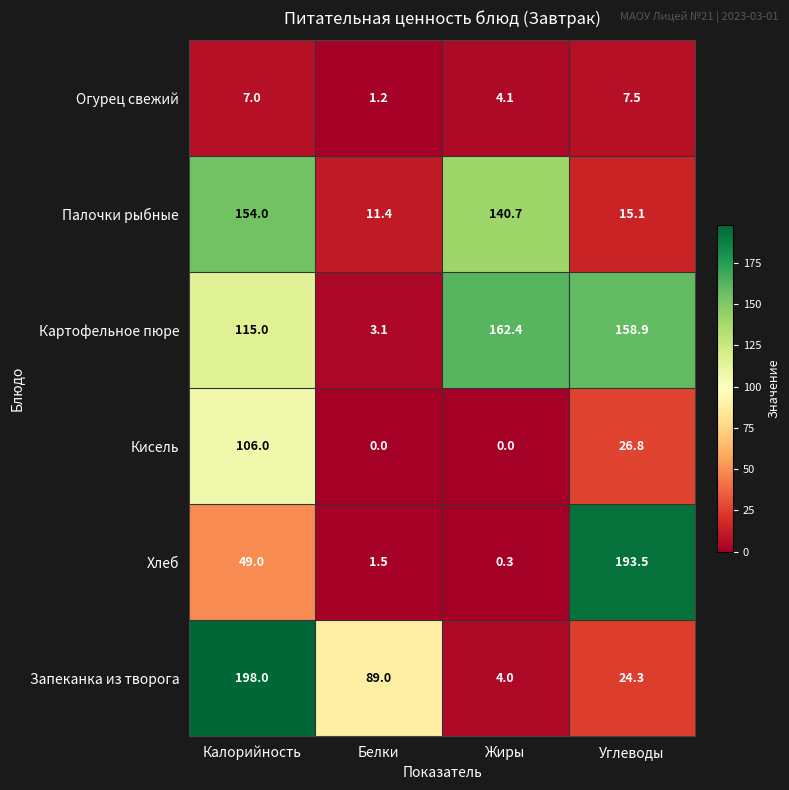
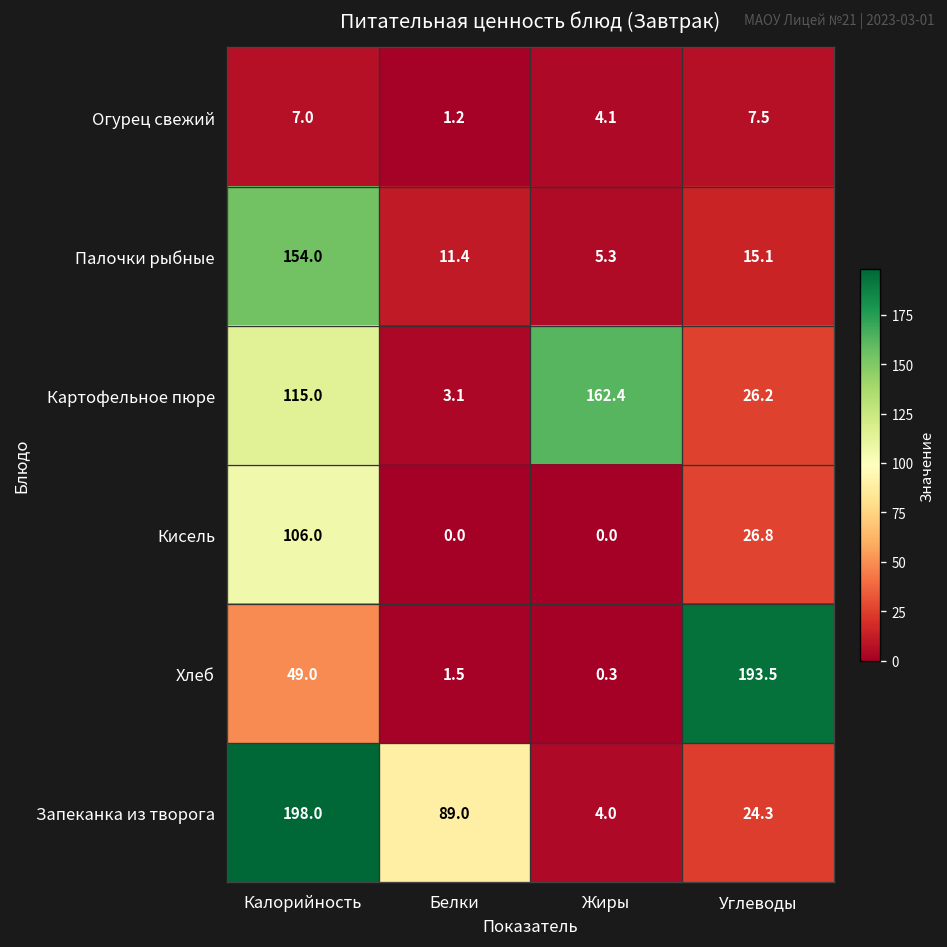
  {
    "Огурец свежий": {
      "Калорийность": 7.0,
      "Белки": 1.2,
      "Жиры": 4.1,
      "Углеводы": 7.5
    },
    "Палочки рыбные": {
      "Калорийность": 154.0,
      "Белки": 11.4,
-     "Жиры": 140.7,
+     "Жиры": 5.3,
      "Углеводы": 15.1
    },
    "Картофельное пюре": {
      "Калорийность": 115.0,
      "Белки": 3.1,
      "Жиры": 162.4,
-     "Углеводы": 158.9
+     "Углеводы": 26.2
    },
    "Кисель": {
      "Калорийность": 106.0,
      "Белки": 0.0,
      "Жиры": 0.0,
      "Углеводы": 26.8
    },
    "Хлеб": {
      "Калорийность": 49.0,
      "Белки": 1.5,
      "Жиры": 0.3,
      "Углеводы": 193.5
    },
    "Запеканка из творога": {
      "Калорийность": 198.0,
      "Белки": 89.0,
      "Жиры": 4.0,
      "Углеводы": 24.3
    }
  }
